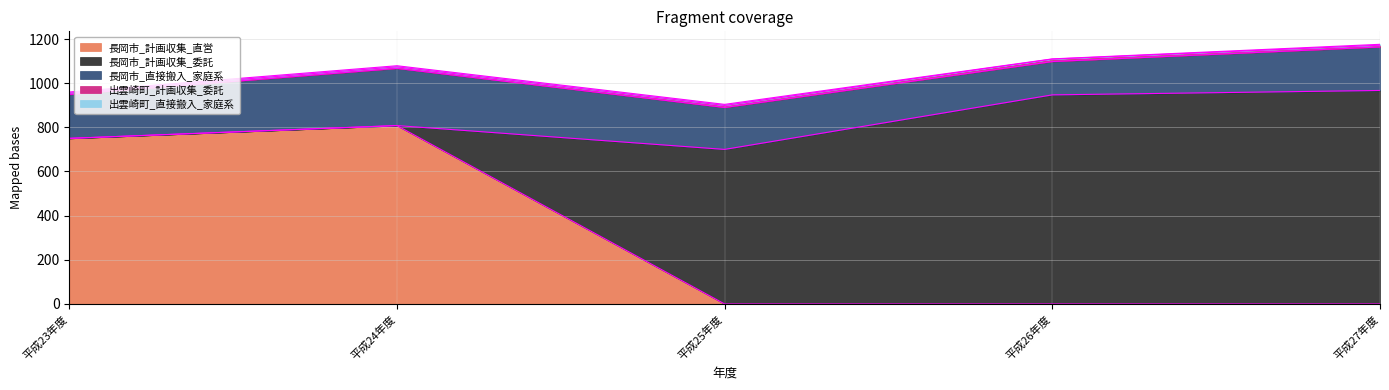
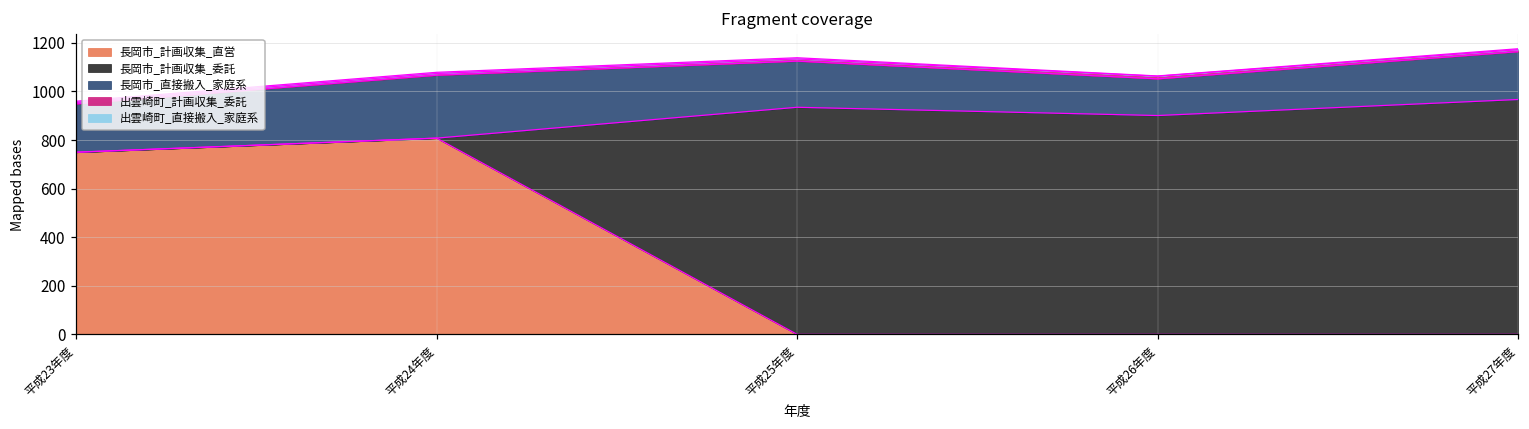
  {
    "長岡市_計画収集_直営": {
      "平成25年度": 0,
      "平成26年度": 0,
      "平成27年度": 0
    },
    "長岡市_計画収集_委託": {
-     "平成25年度": 700,
-     "平成26年度": 950,
+     "平成25年度": 940,
+     "平成26年度": 900,
      "平成27年度": 970
    }
  }
